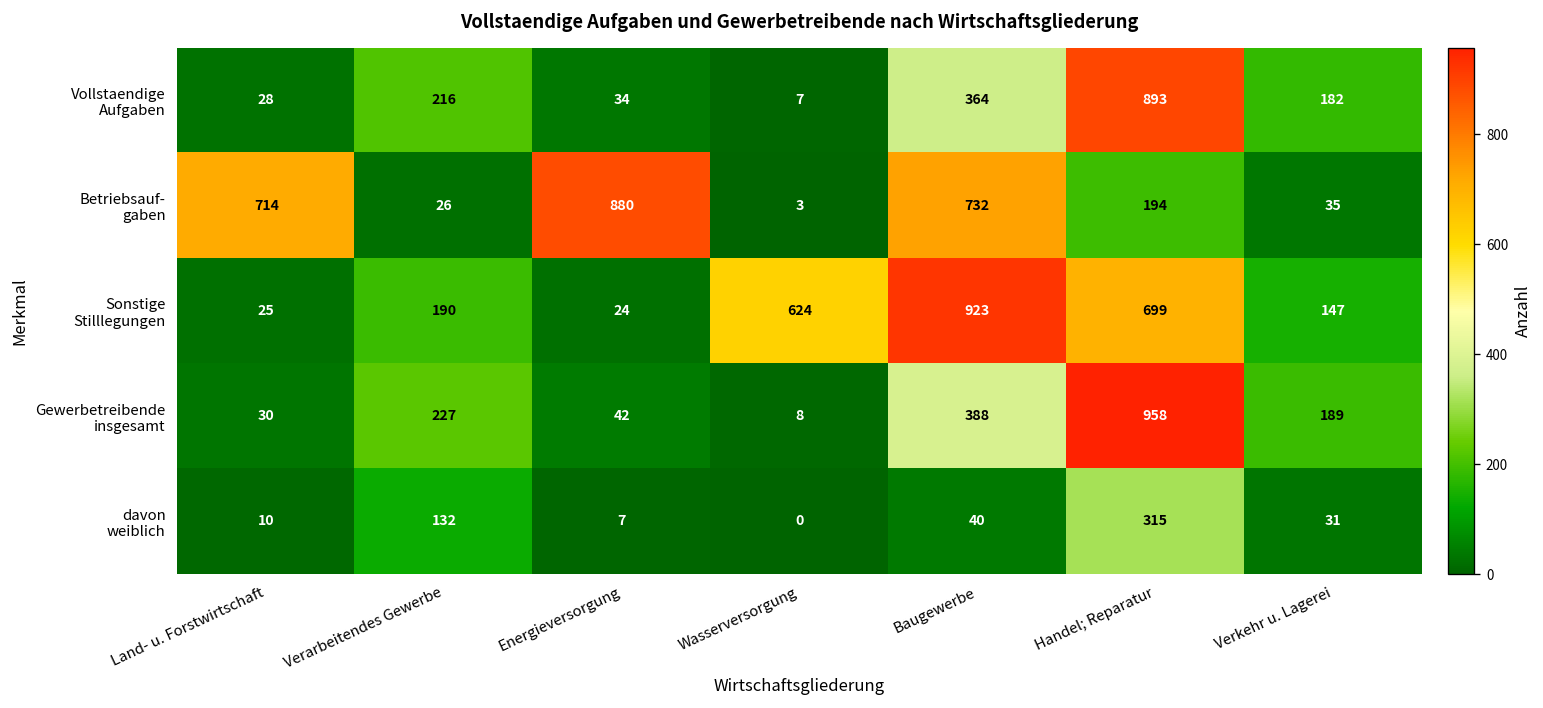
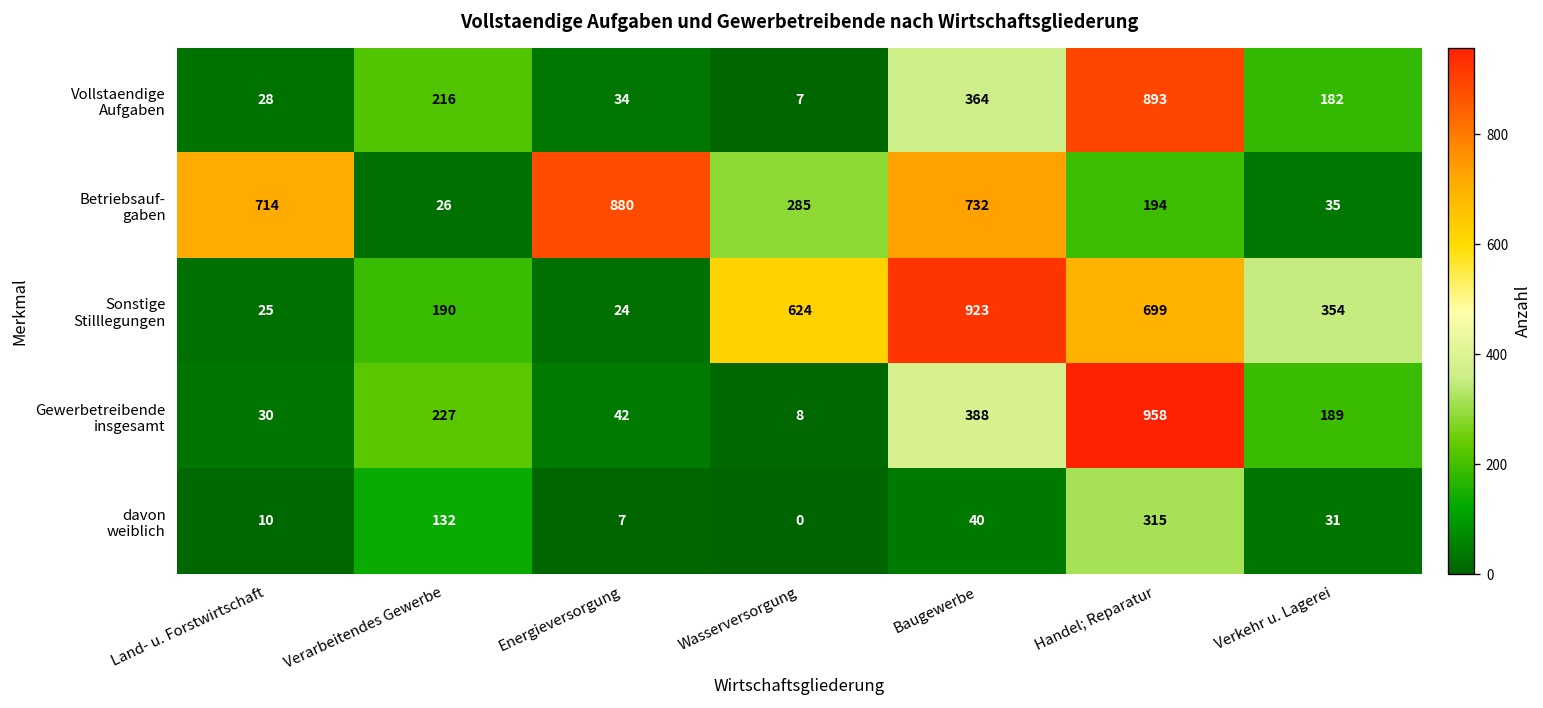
  {
    "Vollstaendige Aufgaben": {
      "Land- u. Forstwirtschaft": 28,
      "Verarbeitendes Gewerbe": 216,
      "Energieversorgung": 34,
      "Wasserversorgung": 7,
      "Baugewerbe": 364,
      "Handel; Reparatur": 893,
      "Verkehr u. Lagerei": 182
    },
    "Betriebsauf- gaben": {
      "Land- u. Forstwirtschaft": 714,
      "Verarbeitendes Gewerbe": 26,
      "Energieversorgung": 880,
-     "Wasserversorgung": 3,
+     "Wasserversorgung": 285,
      "Baugewerbe": 732,
      "Handel; Reparatur": 194,
      "Verkehr u. Lagerei": 35
    },
    "Sonstige Stilllegungen": {
      "Land- u. Forstwirtschaft": 25,
      "Verarbeitendes Gewerbe": 190,
      "Energieversorgung": 24,
      "Wasserversorgung": 624,
      "Baugewerbe": 923,
      "Handel; Reparatur": 699,
-     "Verkehr u. Lagerei": 147
+     "Verkehr u. Lagerei": 354
    },
    "Gewerbetreibende insgesamt": {
      "Land- u. Forstwirtschaft": 30,
      "Verarbeitendes Gewerbe": 227,
      "Energieversorgung": 42,
      "Wasserversorgung": 8,
      "Baugewerbe": 388,
      "Handel; Reparatur": 958,
      "Verkehr u. Lagerei": 189
    },
    "davon weiblich": {
      "Land- u. Forstwirtschaft": 10,
      "Verarbeitendes Gewerbe": 132,
      "Energieversorgung": 7,
      "Wasserversorgung": 0,
      "Baugewerbe": 40,
      "Handel; Reparatur": 315,
      "Verkehr u. Lagerei": 31
    }
  }
